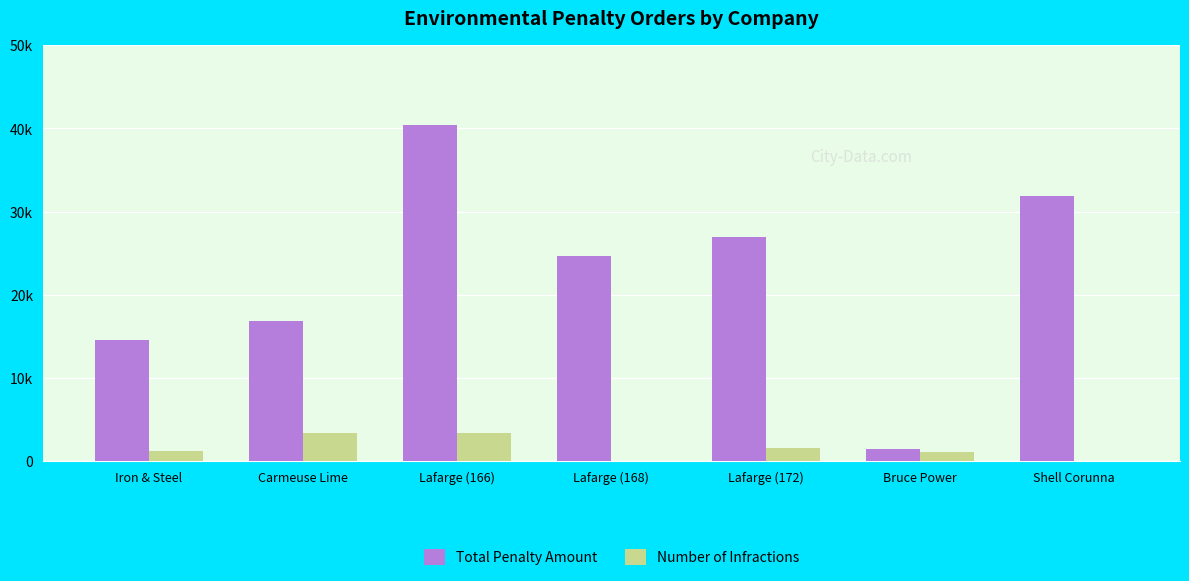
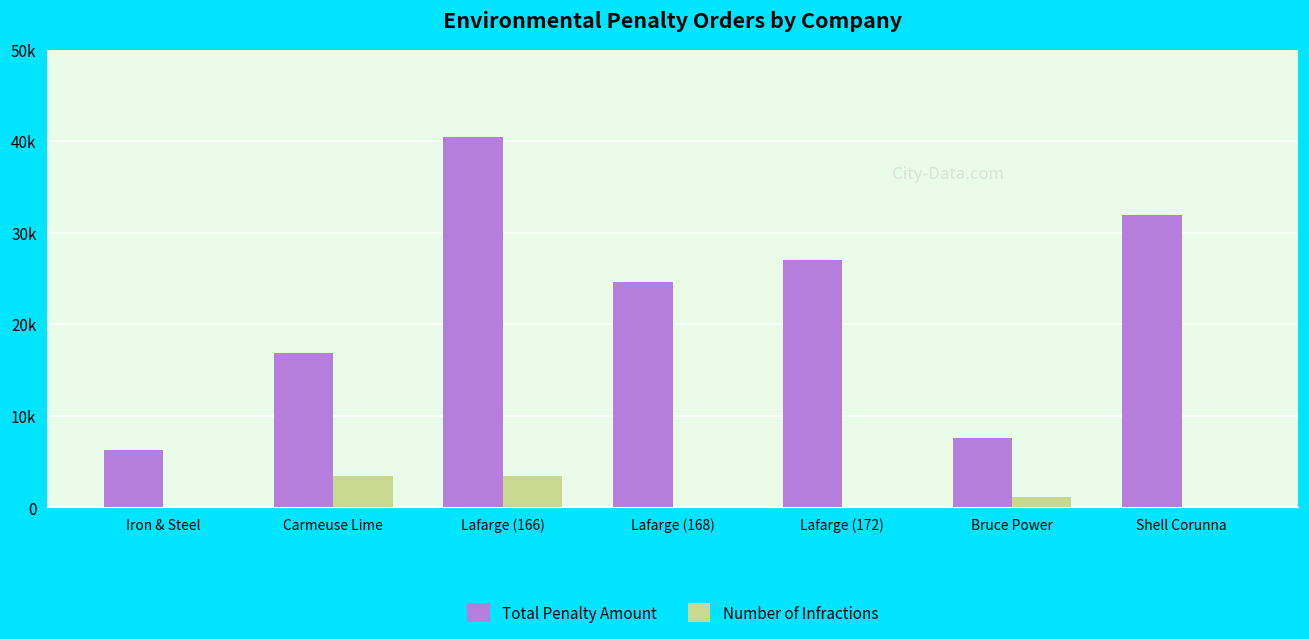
  {
    "Total Penalty Amount": {
-     "Iron & Steel": 15000,
+     "Iron & Steel": 6000,
      "Carmeuse Lime": 17000,
      "Lafarge (166)": 40000,
      "Lafarge (168)": 25000,
      "Lafarge (172)": 27000,
-     "Bruce Power": 1000,
+     "Bruce Power": 8000,
      "Shell Corunna": 32000
    },
    "Number of Infractions": {
-     "Iron & Steel": 1000,
+     "Iron & Steel": 0,
      "Carmeuse Lime": 3000,
      "Lafarge (166)": 3000,
-     "Lafarge (172)": 2000,
+     "Lafarge (172)": 0,
      "Bruce Power": 1000
    }
  }
